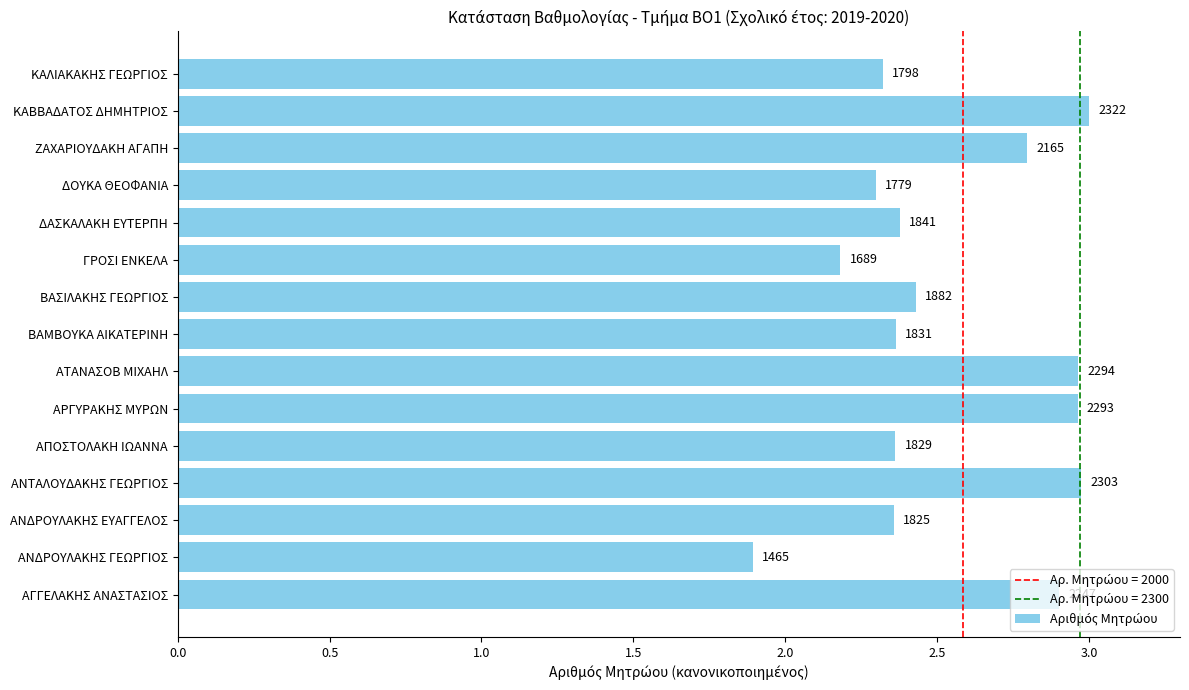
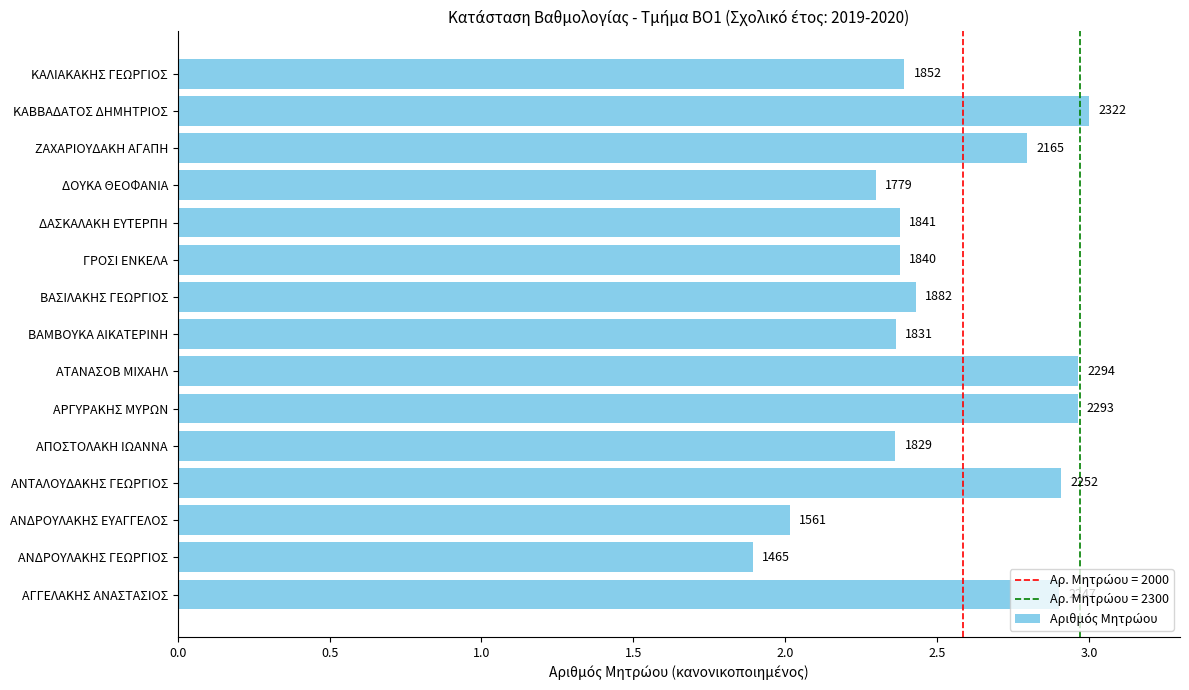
  {
-   "ΚΑΛΙΑΚΑΚΗΣ ΓΕΩΡΓΙΟΣ": 1798,
-   "ΓΡΟΣΙ ΕΝΚΕΛΑ": 1689,
-   "ΑΝΤΑΛΟΥΔΑΚΗΣ ΓΕΩΡΓΙΟΣ": 2303,
-   "ΑΝΔΡΟΥΛΑΚΗΣ ΕΥΑΓΓΕΛΟΣ": 1825
+   "ΚΑΛΙΑΚΑΚΗΣ ΓΕΩΡΓΙΟΣ": 1852,
+   "ΓΡΟΣΙ ΕΝΚΕΛΑ": 1840,
+   "ΑΝΤΑΛΟΥΔΑΚΗΣ ΓΕΩΡΓΙΟΣ": 2252,
+   "ΑΝΔΡΟΥΛΑΚΗΣ ΕΥΑΓΓΕΛΟΣ": 1561
  }
